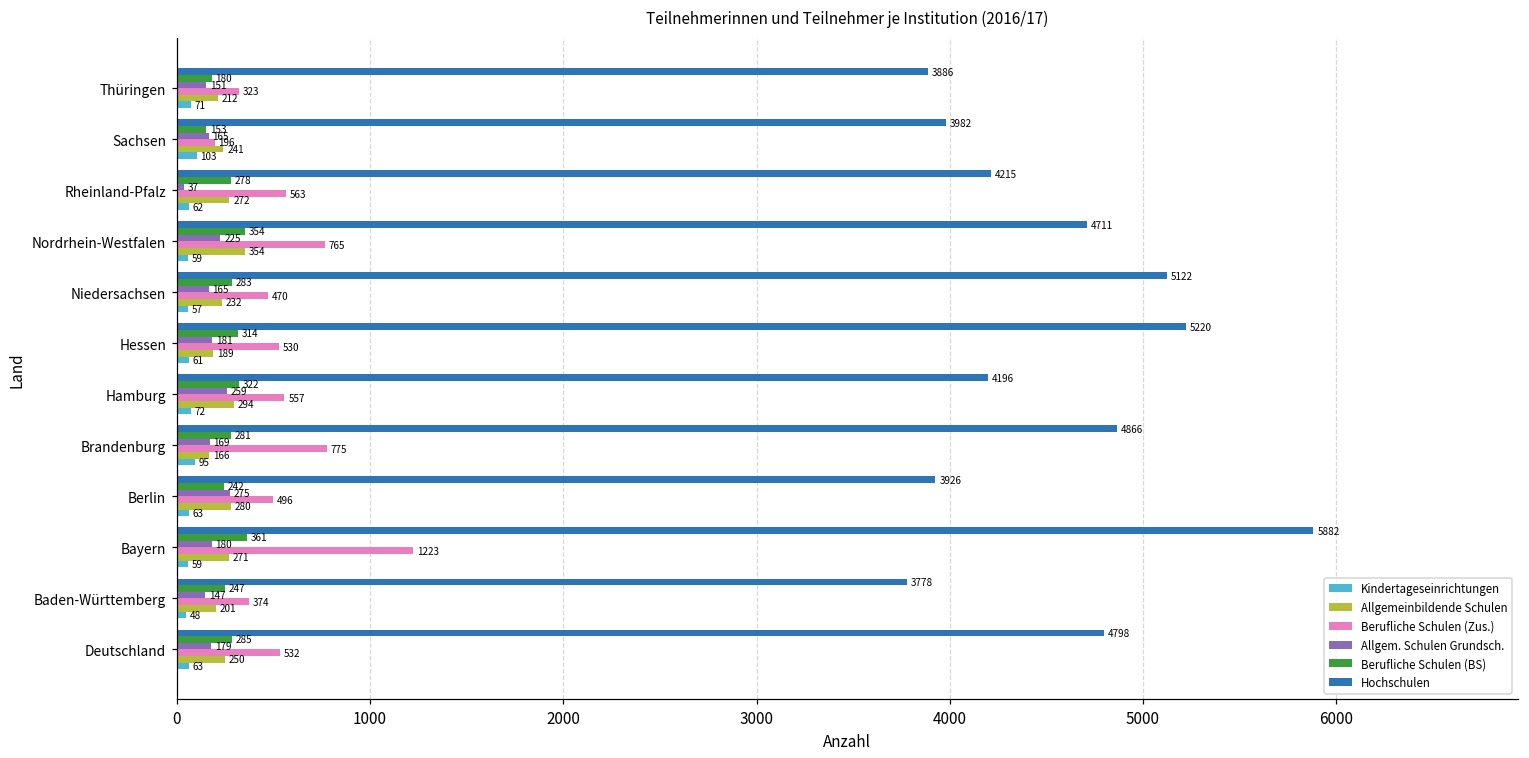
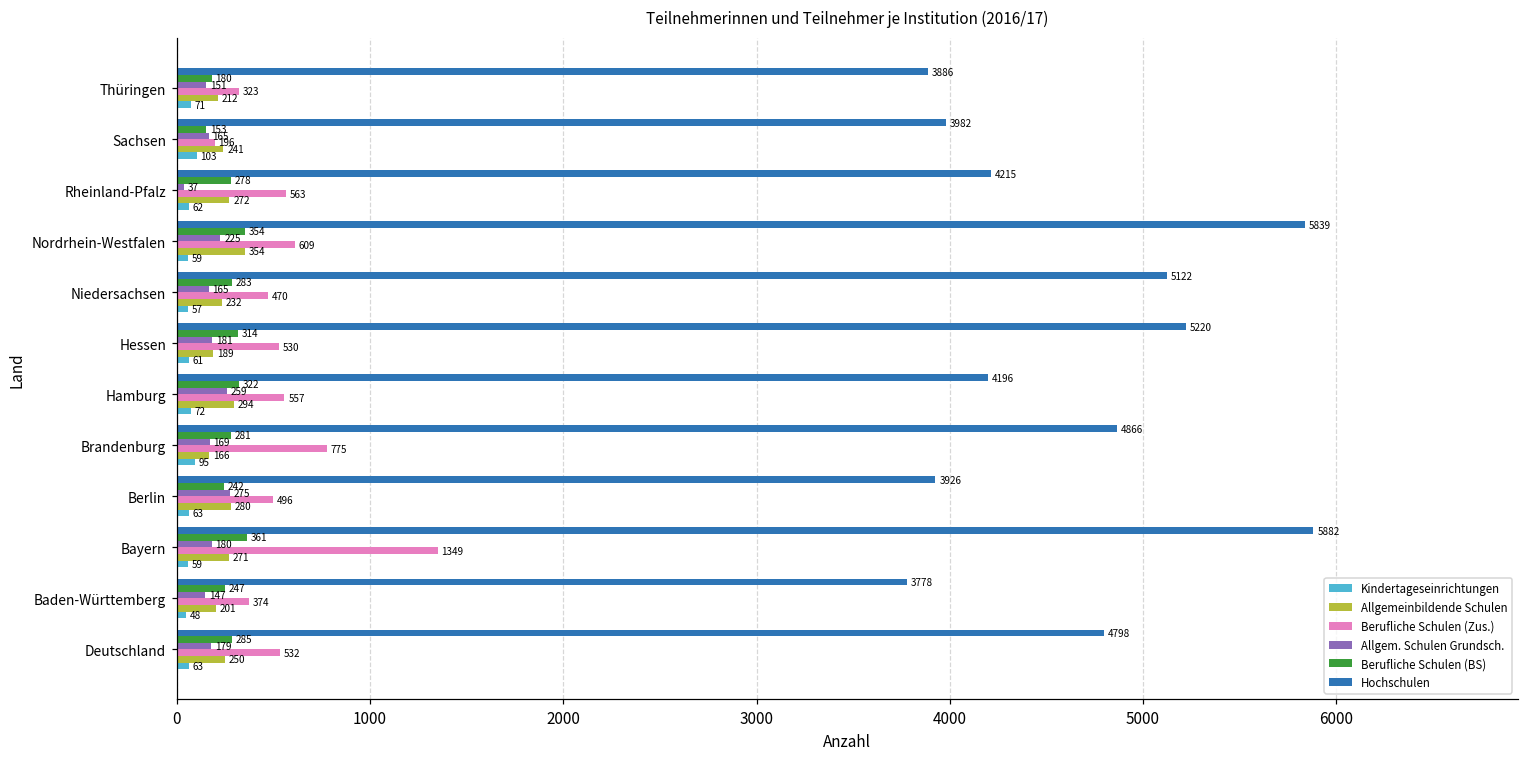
  {
    "Kindertageseinrichtungen": {
      "Thüringen": 71,
      "Sachsen": 103,
      "Rheinland-Pfalz": 62,
      "Nordrhein-Westfalen": 59,
      "Niedersachsen": 57,
      "Hessen": 61,
      "Hamburg": 72,
      "Brandenburg": 95,
      "Berlin": 63,
      "Bayern": 59,
      "Baden-Württemberg": 48,
      "Deutschland": 63
    },
    "Allgemeinbildende Schulen": {
      "Thüringen": 212,
      "Rheinland-Pfalz": 272,
      "Nordrhein-Westfalen": 354,
      "Niedersachsen": 232,
      "Hessen": 189,
      "Hamburg": 294,
      "Brandenburg": 166,
      "Berlin": 280,
      "Bayern": 271,
      "Baden-Württemberg": 201,
      "Deutschland": 250
    },
    "Berufliche Schulen (Zus.)": {
      "Thüringen": 323,
      "Rheinland-Pfalz": 563,
-     "Nordrhein-Westfalen": 765,
+     "Nordrhein-Westfalen": 609,
      "Niedersachsen": 470,
      "Hessen": 530,
      "Hamburg": 557,
      "Brandenburg": 775,
      "Berlin": 496,
-     "Bayern": 1223,
+     "Bayern": 1349,
      "Baden-Württemberg": 374,
      "Deutschland": 532
    },
    "Allgem. Schulen Grundsch.": {
      "Rheinland-Pfalz": 37,
      "Nordrhein-Westfalen": 225,
      "Niedersachsen": 165,
      "Hessen": 181,
      "Hamburg": 259,
      "Brandenburg": 169,
      "Bayern": 180,
      "Baden-Württemberg": 147,
      "Deutschland": 179
    },
    "Berufliche Schulen (BS)": {
      "Rheinland-Pfalz": 278,
      "Nordrhein-Westfalen": 354,
      "Niedersachsen": 283,
      "Hessen": 314,
      "Hamburg": 322,
      "Brandenburg": 281,
      "Bayern": 361,
      "Baden-Württemberg": 247,
      "Deutschland": 285
    },
    "Hochschulen": {
      "Thüringen": 3886,
      "Sachsen": 3982,
      "Rheinland-Pfalz": 4215,
-     "Nordrhein-Westfalen": 4711,
+     "Nordrhein-Westfalen": 5839,
      "Niedersachsen": 5122,
      "Hessen": 5220,
      "Hamburg": 4196,
      "Brandenburg": 4866,
      "Berlin": 3926,
      "Bayern": 5882,
      "Baden-Württemberg": 3778,
      "Deutschland": 4798
    }
  }
